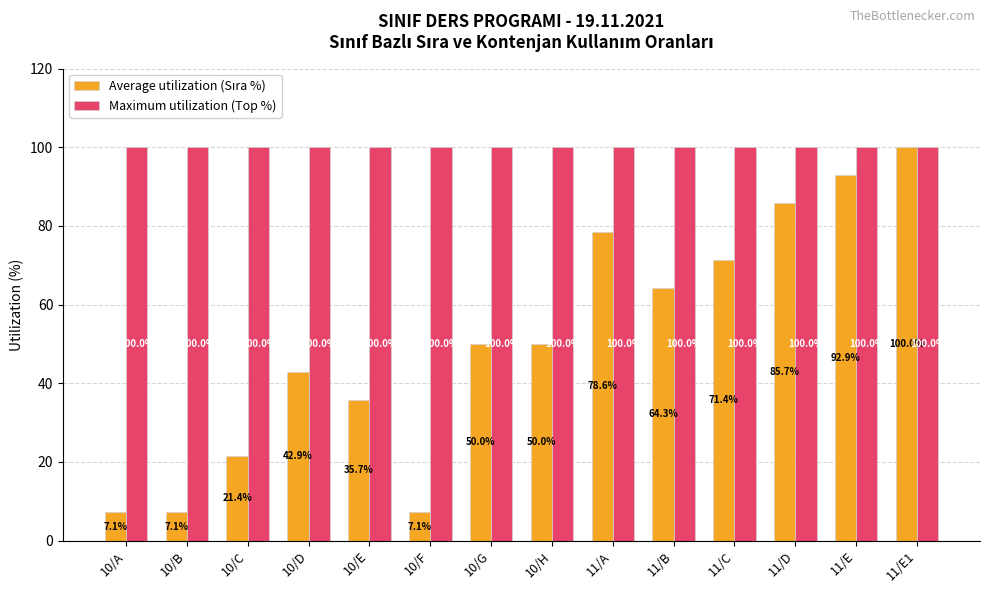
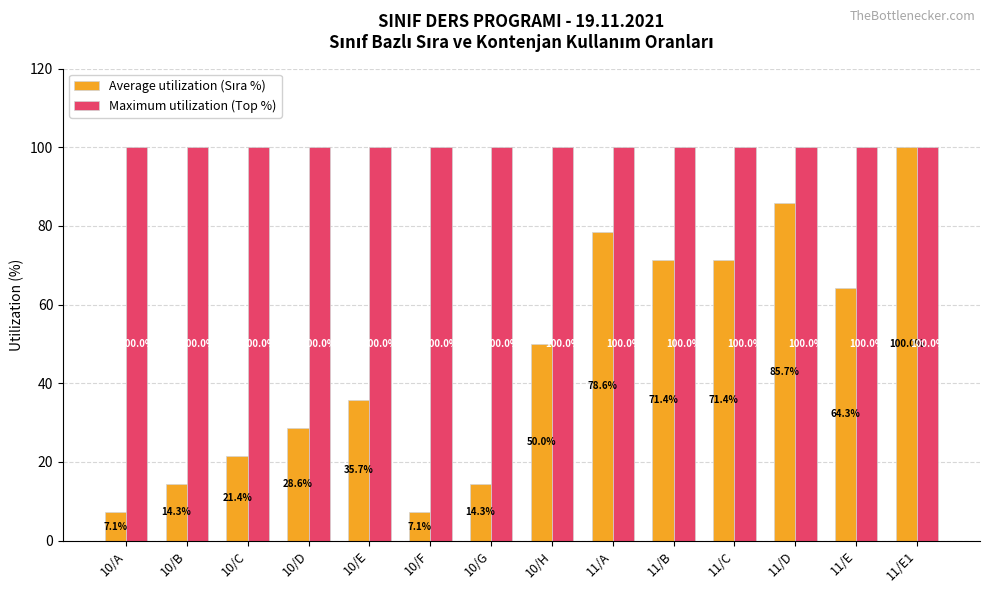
  {
    "Average utilization (Sıra %)": {
      "10/A": "7.1%",
-     "10/B": "7.1%",
+     "10/B": "14.3%",
      "10/C": "21.4%",
-     "10/D": "42.9%",
+     "10/D": "28.6%",
      "10/E": "35.7%",
      "10/F": "7.1%",
-     "10/G": "50.0%",
+     "10/G": "14.3%",
      "10/H": "50.0%",
      "11/A": "78.6%",
-     "11/B": "64.3%",
+     "11/B": "71.4%",
      "11/C": "71.4%",
      "11/D": "85.7%",
-     "11/E": "92.9%"
+     "11/E": "64.3%"
    },
    "Maximum utilization (Top %)": {
      "10/A": "100.0%",
      "10/C": "100.0%",
      "10/D": "100.0%",
      "10/E": "100.0%",
      "10/F": "100.0%",
      "10/G": "100.0%",
      "10/H": "100.0%",
      "11/A": "100.0%",
      "11/B": "100.0%",
      "11/C": "100.0%",
      "11/D": "100.0%",
      "11/E": "100.0%"
    }
  }
